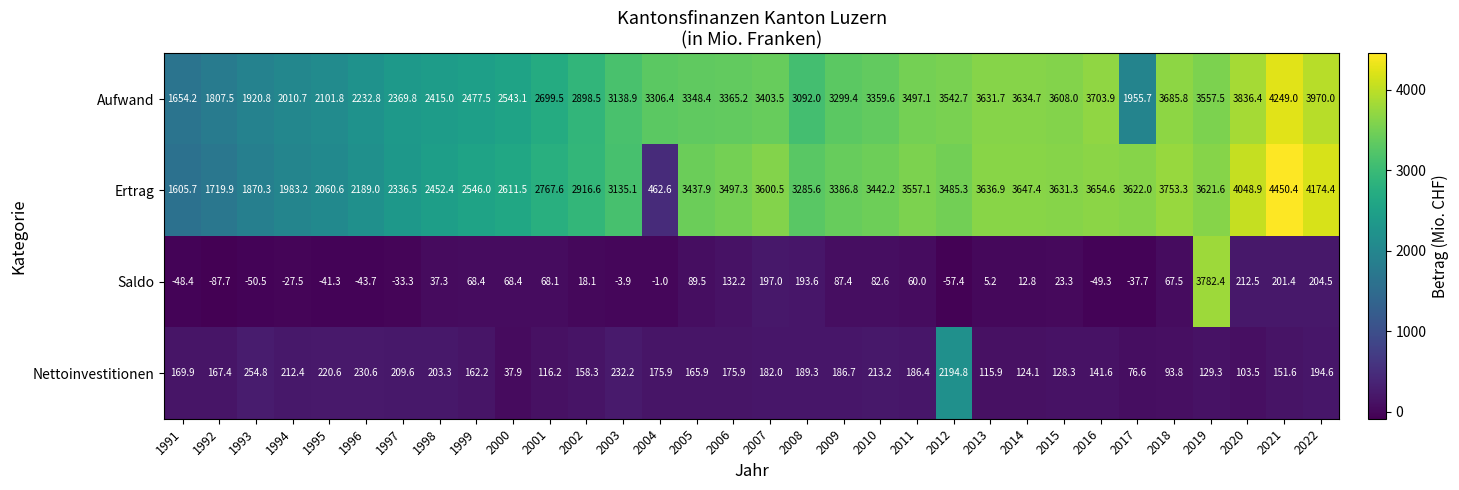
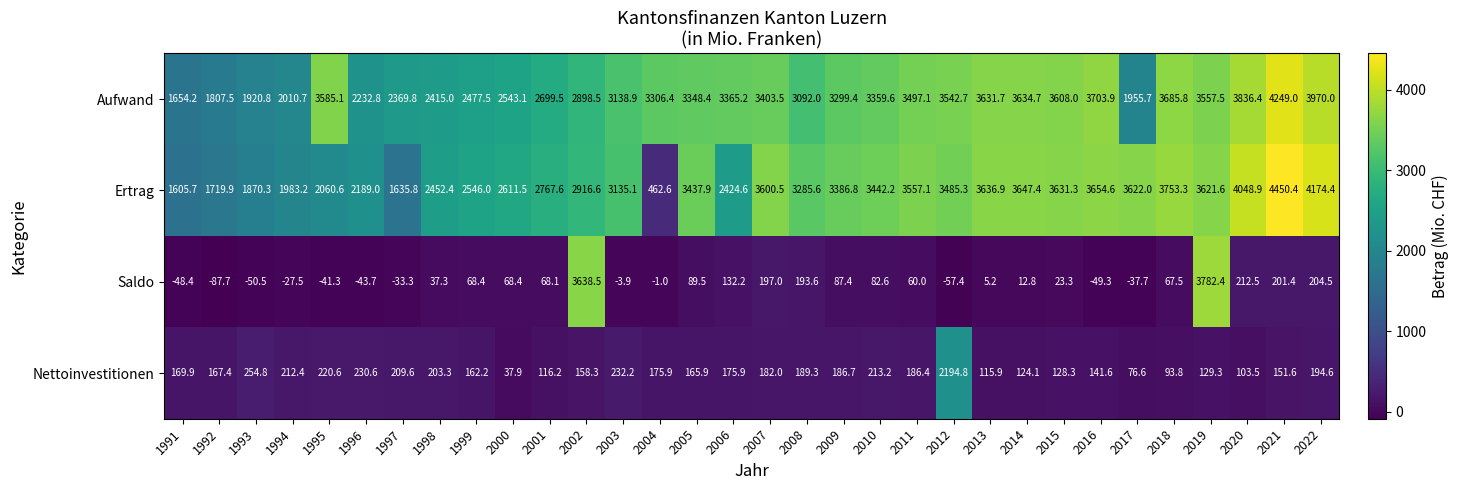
  {
    "Aufwand": {
      "1991": 1654.2,
      "1992": 1807.5,
      "1993": 1920.8,
      "1994": 2010.7,
-     "1995": 2101.8,
+     "1995": 3585.1,
      "1996": 2232.8,
      "1997": 2369.8,
      "1998": 2415.0,
      "1999": 2477.5,
      "2000": 2543.1,
      "2001": 2699.5,
      "2002": 2898.5,
      "2003": 3138.9,
      "2004": 3306.4,
      "2005": 3348.4,
      "2006": 3365.2,
      "2007": 3403.5,
      "2008": 3092.0,
      "2009": 3299.4,
      "2010": 3359.6,
      "2011": 3497.1,
      "2012": 3542.7,
      "2013": 3631.7,
      "2014": 3634.7,
      "2015": 3608.0,
      "2016": 3703.9,
      "2017": 1955.7,
      "2018": 3685.8,
      "2019": 3557.5,
      "2020": 3836.4,
      "2021": 4249.0,
      "2022": 3970.0
    },
    "Ertrag": {
      "1991": 1605.7,
      "1992": 1719.9,
      "1993": 1870.3,
      "1994": 1983.2,
      "1995": 2060.6,
      "1996": 2189.0,
-     "1997": 2336.5,
+     "1997": 1635.8,
      "1998": 2452.4,
      "1999": 2546.0,
      "2000": 2611.5,
      "2001": 2767.6,
      "2002": 2916.6,
      "2003": 3135.1,
      "2004": 462.6,
      "2005": 3437.9,
-     "2006": 3497.3,
+     "2006": 2424.6,
      "2007": 3600.5,
      "2008": 3285.6,
      "2009": 3386.8,
      "2010": 3442.2,
      "2011": 3557.1,
      "2012": 3485.3,
      "2013": 3636.9,
      "2014": 3647.4,
      "2015": 3631.3,
      "2016": 3654.6,
      "2017": 3622.0,
      "2018": 3753.3,
      "2019": 3621.6,
      "2020": 4048.9,
      "2021": 4450.4,
      "2022": 4174.4
    },
    "Saldo": {
      "1991": -48.4,
      "1992": -87.7,
      "1993": -50.5,
      "1994": -27.5,
      "1995": -41.3,
      "1996": -43.7,
      "1997": -33.3,
      "1998": 37.3,
      "1999": 68.4,
      "2000": 68.4,
      "2001": 68.1,
-     "2002": 18.1,
+     "2002": 3638.5,
      "2003": -3.9,
      "2004": -1.0,
      "2005": 89.5,
      "2006": 132.2,
      "2007": 197.0,
      "2008": 193.6,
      "2009": 87.4,
      "2010": 82.6,
      "2011": 60.0,
      "2012": -57.4,
      "2013": 5.2,
      "2014": 12.8,
      "2015": 23.3,
      "2016": -49.3,
      "2017": -37.7,
      "2018": 67.5,
      "2019": 3782.4,
      "2020": 212.5,
      "2021": 201.4,
      "2022": 204.5
    },
    "Nettoinvestitionen": {
      "1991": 169.9,
      "1992": 167.4,
      "1993": 254.8,
      "1994": 212.4,
      "1995": 220.6,
      "1996": 230.6,
      "1997": 209.6,
      "1998": 203.3,
      "1999": 162.2,
      "2000": 37.9,
      "2001": 116.2,
      "2002": 158.3,
      "2003": 232.2,
      "2004": 175.9,
      "2005": 165.9,
      "2006": 175.9,
      "2007": 182.0,
      "2008": 189.3,
      "2009": 186.7,
      "2010": 213.2,
      "2011": 186.4,
      "2012": 2194.8,
      "2013": 115.9,
      "2014": 124.1,
      "2015": 128.3,
      "2016": 141.6,
      "2017": 76.6,
      "2018": 93.8,
      "2019": 129.3,
      "2020": 103.5,
      "2021": 151.6,
      "2022": 194.6
    }
  }
